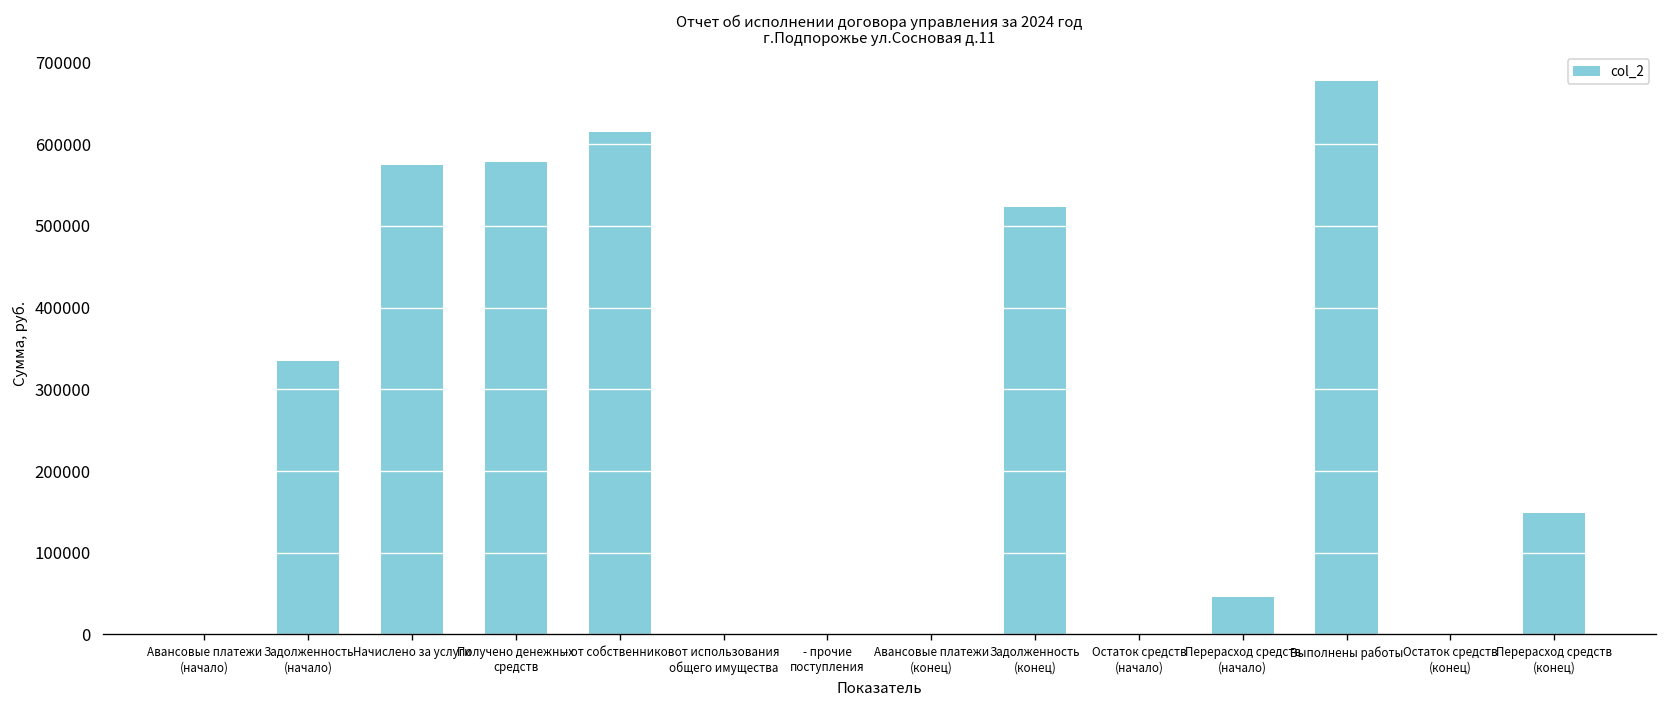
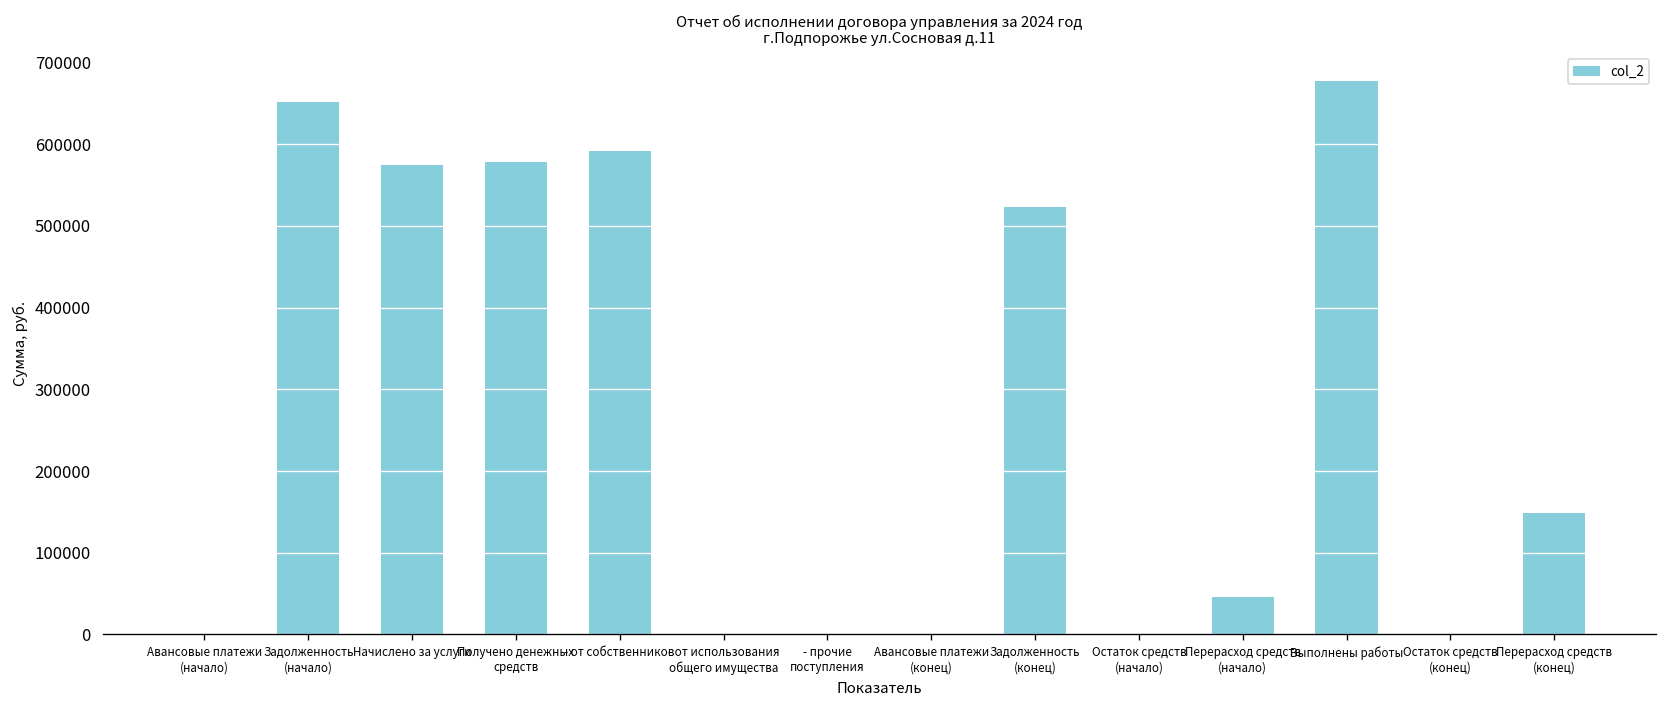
  {
    "Авансовые платежи (начало)": 0,
-   "Задолженность (начало)": 340000,
+   "Задолженность (начало)": 650000,
    "Начислено за услуги": 580000,
    "Получено денежных средств": 580000,
-   "- от собственников": 620000,
+   "- от собственников": 590000,
    "- от использования общего имущества": 0,
    "- прочие поступления": 0,
    "Авансовые платежи (конец)": 0,
    "Задолженность (конец)": 520000,
    "Остаток средств (начало)": 0,
    "Перерасход средств (начало)": 50000,
    "Выполнены работы": 680000,
    "Остаток средств (конец)": 0,
    "Перерасход средств (конец)": 150000
  }
